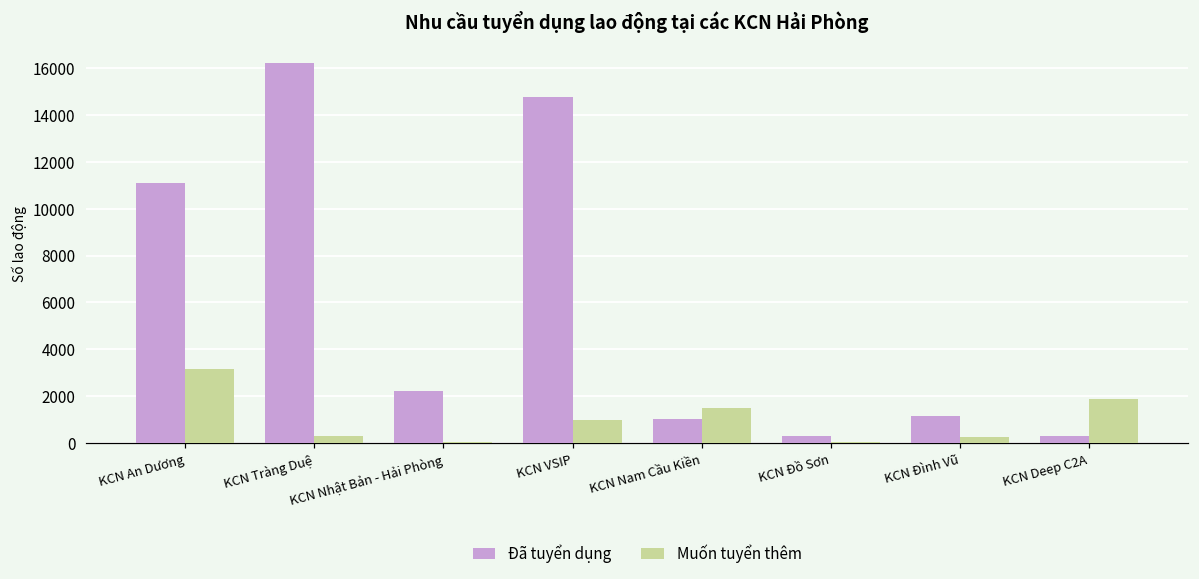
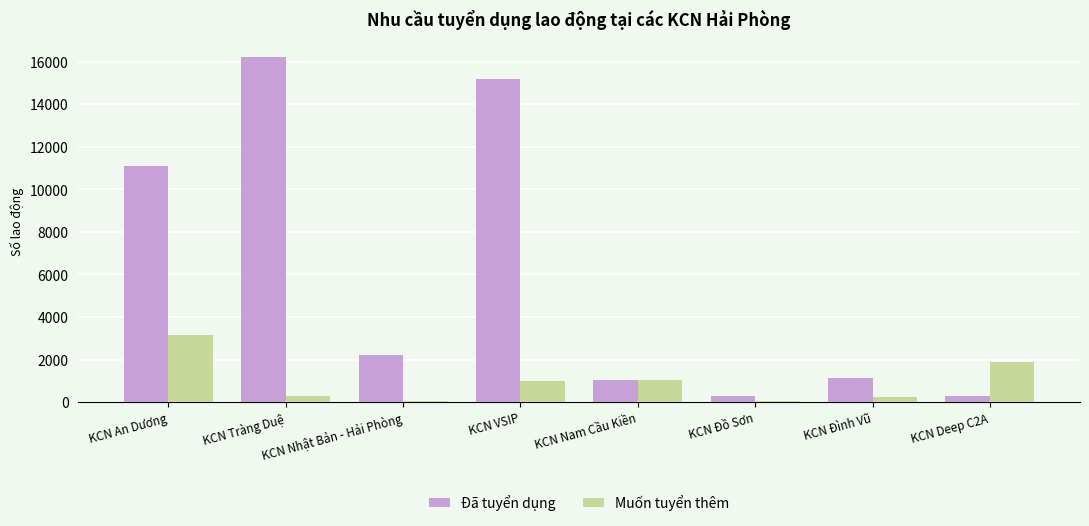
  {
    "Đã tuyển dụng": {
      "KCN An Dương": 11100,
      "KCN Tràng Duệ": 16200,
      "KCN Nhật Bản - Hải Phòng": 2200,
-     "KCN VSIP": 14800,
+     "KCN VSIP": 15200,
      "KCN Nam Cầu Kiền": 1000,
      "KCN Đồ Sơn": 300,
      "KCN Đình Vũ": 1100,
      "KCN Deep C2A": 300
    },
    "Muốn tuyển thêm": {
      "KCN An Dương": 3100,
      "KCN Tràng Duệ": 300,
      "KCN VSIP": 1000,
-     "KCN Nam Cầu Kiền": 1500,
+     "KCN Nam Cầu Kiền": 1000,
      "KCN Đình Vũ": 200,
      "KCN Deep C2A": 1900
    }
  }
